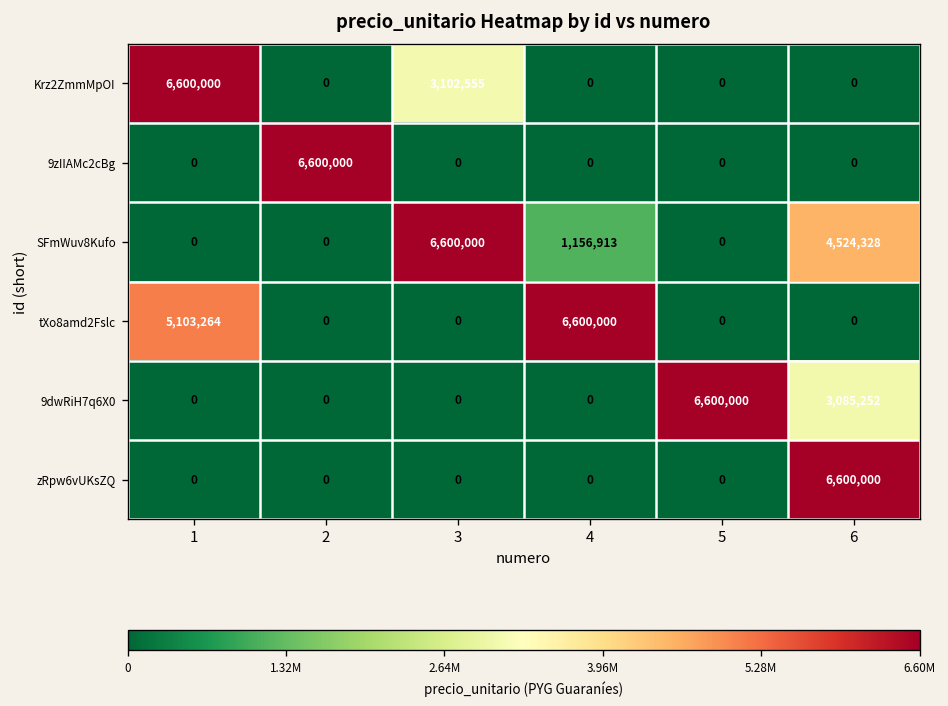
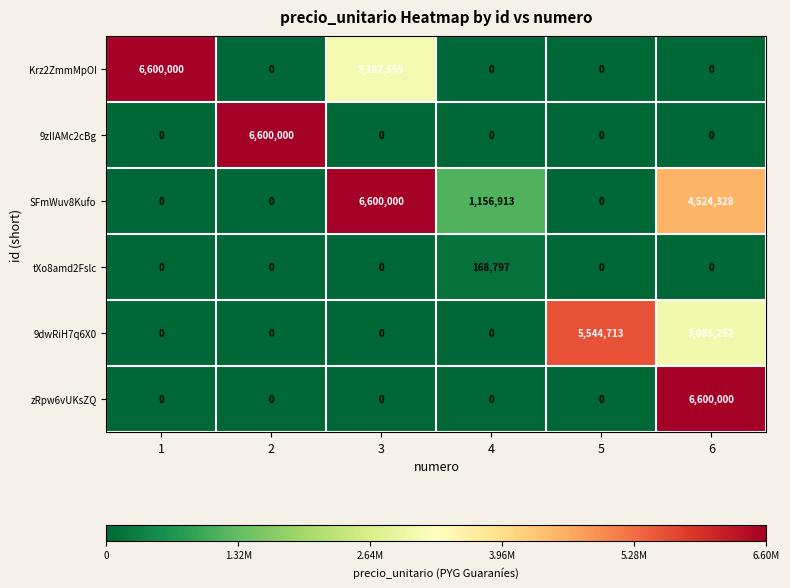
  {
    "Krz2ZmmMpOI": {
      "1": "6,600,000",
      "2": "0",
      "3": "3,102,555",
      "4": "0",
      "5": "0",
      "6": "0"
    },
    "9zIIAMc2cBg": {
      "1": "0",
      "2": "6,600,000",
      "3": "0",
      "4": "0",
      "5": "0",
      "6": "0"
    },
    "SFmWuv8Kufo": {
      "1": "0",
      "2": "0",
      "3": "6,600,000",
      "4": "1,156,913",
      "5": "0",
      "6": "4,524,328"
    },
    "tXo8amd2Fslc": {
-     "1": "5,103,264",
+     "1": "0",
      "2": "0",
      "3": "0",
-     "4": "6,600,000",
+     "4": "168,797",
      "5": "0",
      "6": "0"
    },
    "9dwRiH7q6X0": {
      "1": "0",
      "2": "0",
      "3": "0",
      "4": "0",
-     "5": "6,600,000",
+     "5": "5,544,713",
      "6": "3,085,252"
    },
    "zRpw6vUKsZQ": {
      "1": "0",
      "2": "0",
      "3": "0",
      "4": "0",
      "5": "0",
      "6": "6,600,000"
    }
  }
